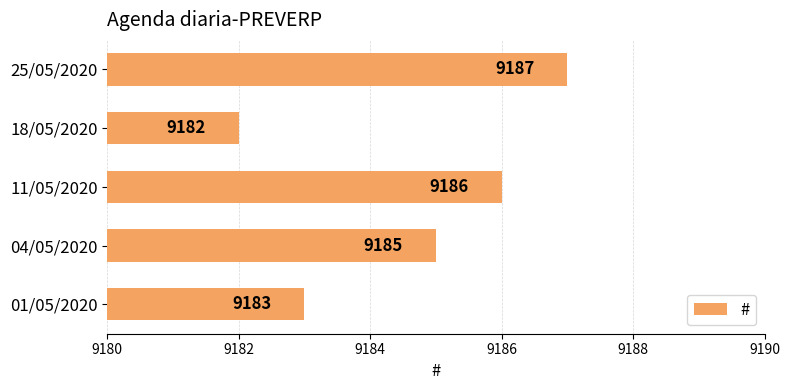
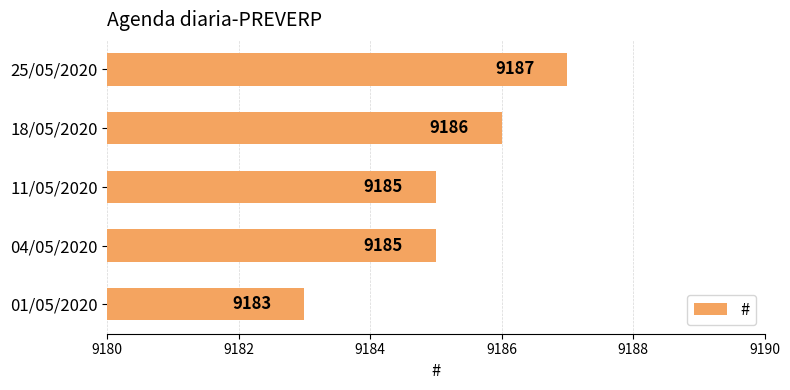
  {
    "25/05/2020": 9187,
-   "18/05/2020": 9182,
-   "11/05/2020": 9186,
+   "18/05/2020": 9186,
+   "11/05/2020": 9185,
    "04/05/2020": 9185,
    "01/05/2020": 9183
  }
